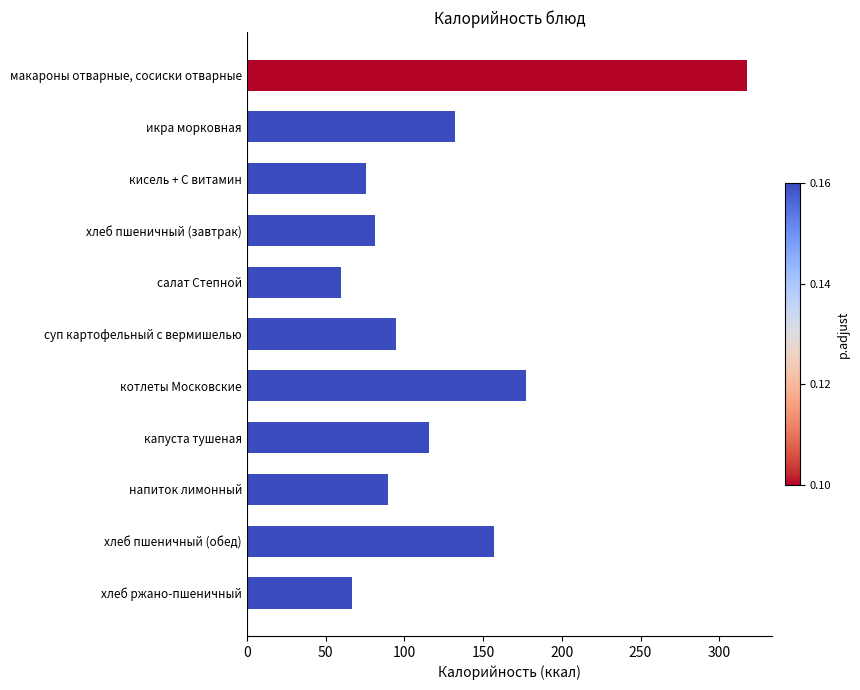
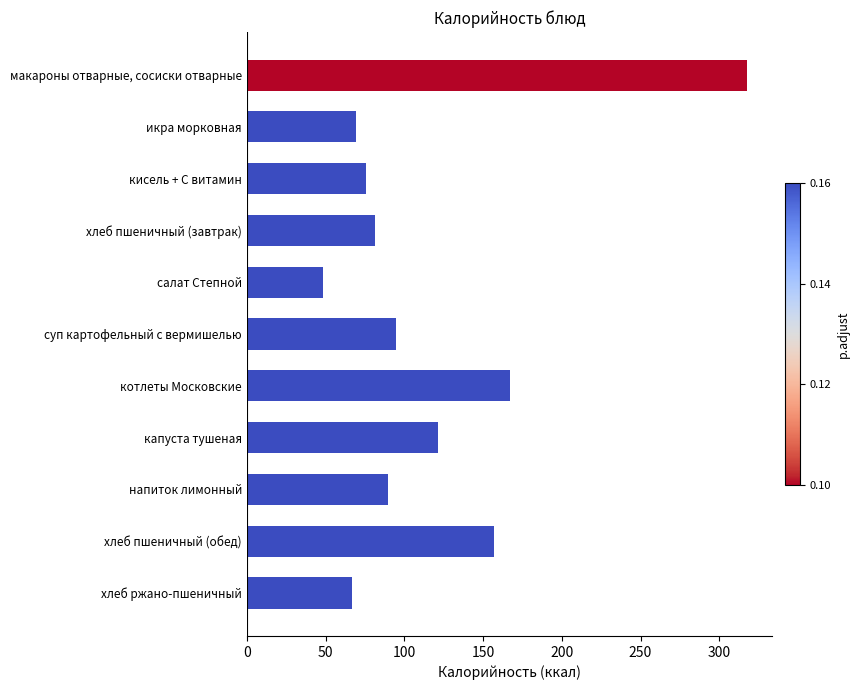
  {
    "макароны отварные, сосиски отварные": 318,
-   "икра морковная": 132,
+   "икра морковная": 69,
    "кисель + С витамин": 75,
    "хлеб пшеничный (завтрак)": 81,
-   "салат Степной": 60,
+   "салат Степной": 49,
    "суп картофельный с вермишелью": 95,
-   "котлеты Московские": 178,
-   "капуста тушеная": 116,
+   "котлеты Московские": 167,
+   "капуста тушеная": 121,
    "напиток лимонный": 90,
    "хлеб пшеничный (обед)": 157,
    "хлеб ржано-пшеничный": 67
  }
